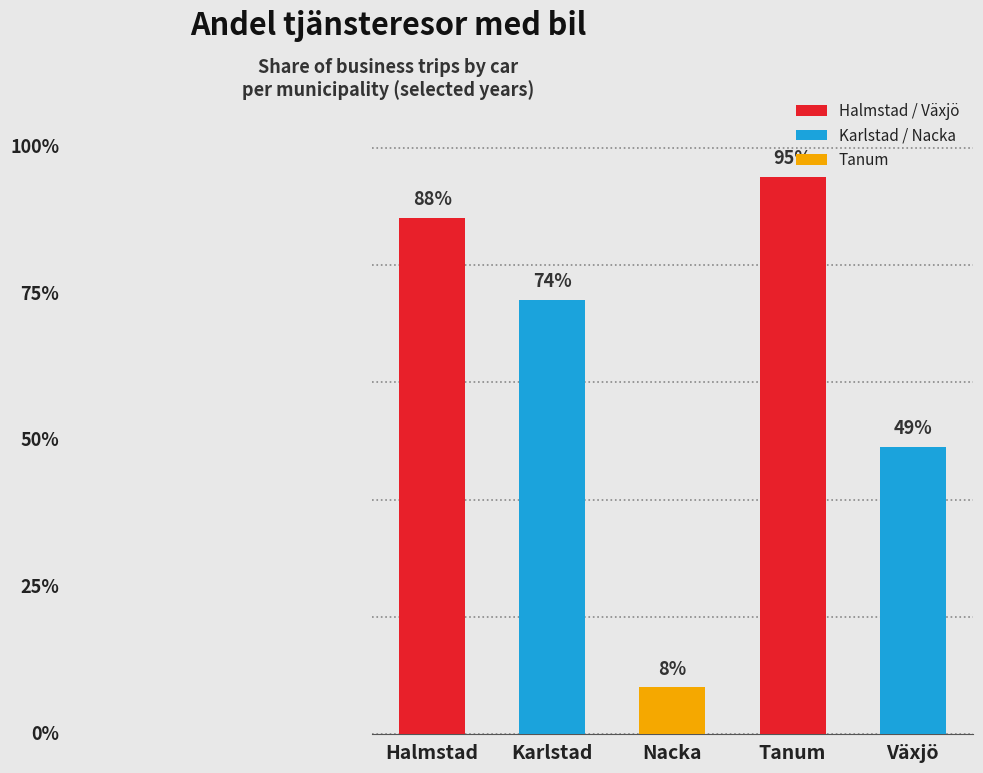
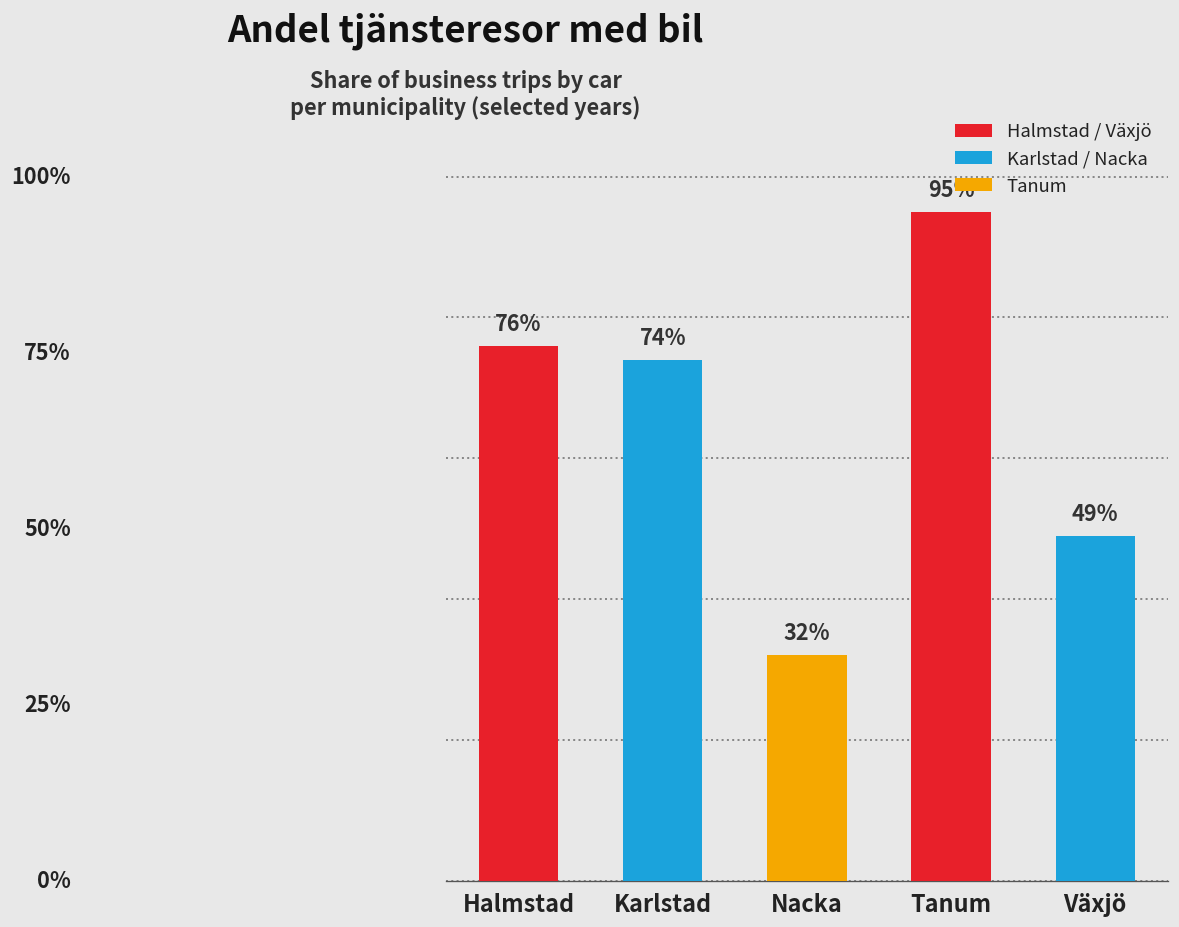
  {
-   "Halmstad": "88%",
+   "Halmstad": "76%",
    "Karlstad": "74%",
-   "Nacka": "8%",
+   "Nacka": "32%",
    "Tanum": "95%",
    "Växjö": "49%"
  }
